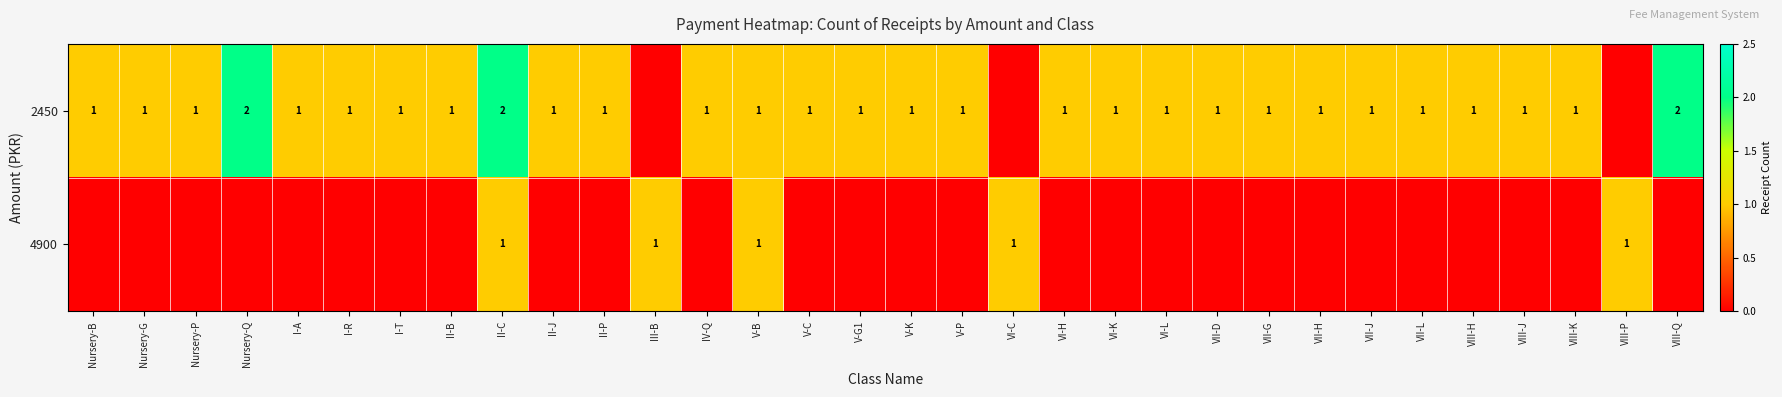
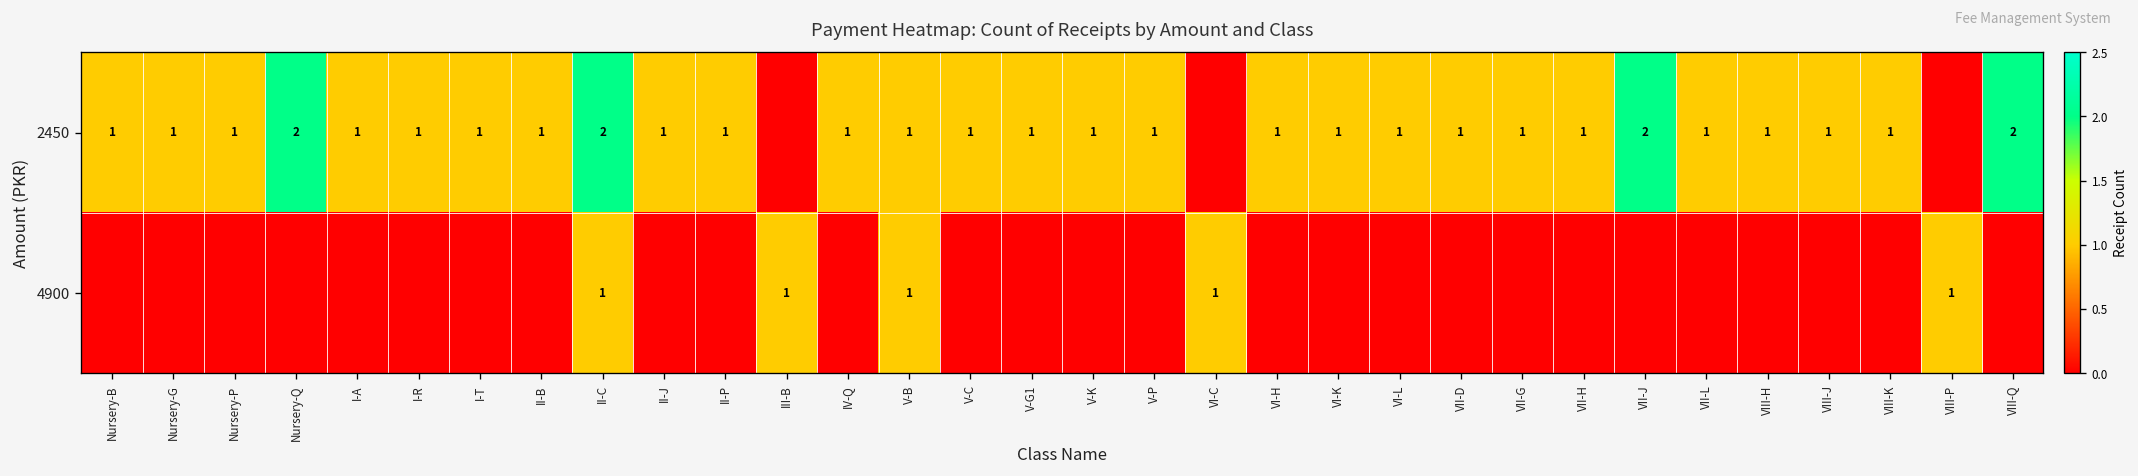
  {
    "2450": {
      "Nursery-B": 1,
      "Nursery-G": 1,
      "Nursery-P": 1,
      "Nursery-Q": 2,
      "I-A": 1,
      "I-R": 1,
      "I-T": 1,
      "II-B": 1,
      "II-C": 2,
      "II-J": 1,
      "II-P": 1,
      "IV-Q": 1,
      "V-B": 1,
      "V-C": 1,
      "V-G1": 1,
      "V-K": 1,
      "V-P": 1,
      "VI-H": 1,
      "VI-K": 1,
      "VI-L": 1,
      "VII-D": 1,
      "VII-G": 1,
      "VII-H": 1,
-     "VII-J": 1,
+     "VII-J": 2,
      "VII-L": 1,
      "VIII-H": 1,
      "VIII-J": 1,
      "VIII-K": 1,
      "VIII-Q": 2
    },
    "4900": {
      "II-C": 1,
      "III-B": 1,
      "V-B": 1,
      "VI-C": 1,
      "VIII-P": 1
    }
  }
